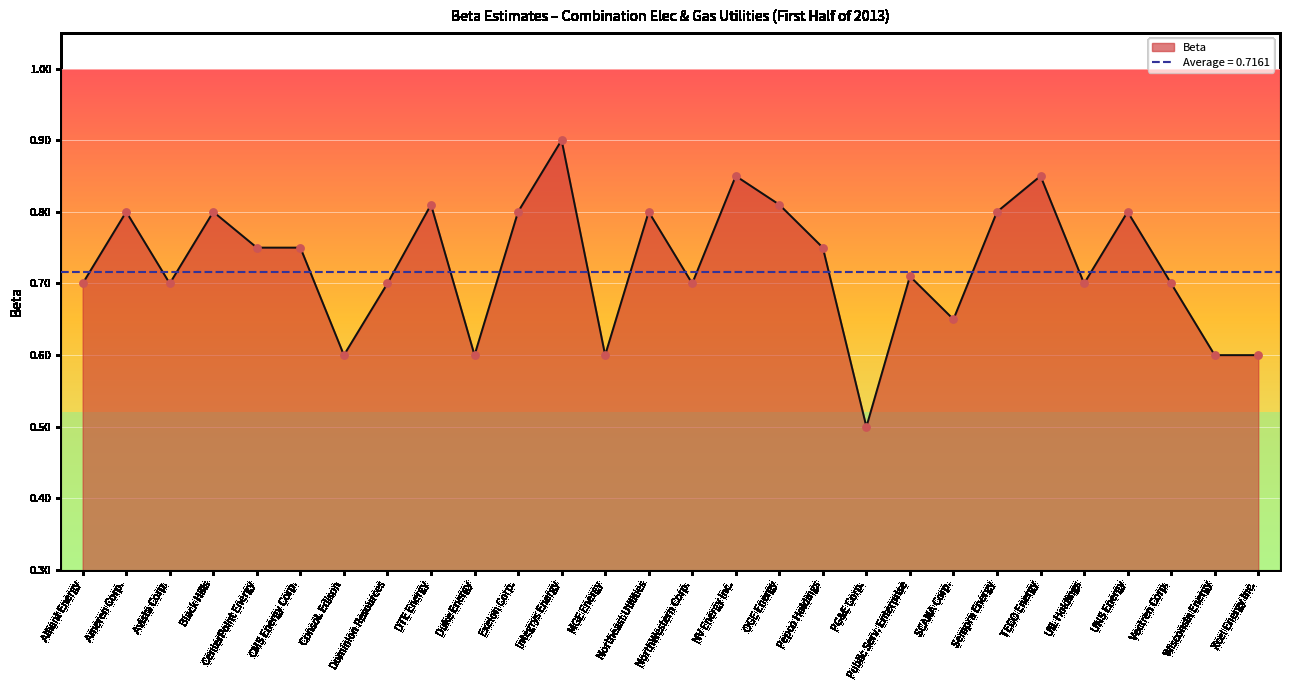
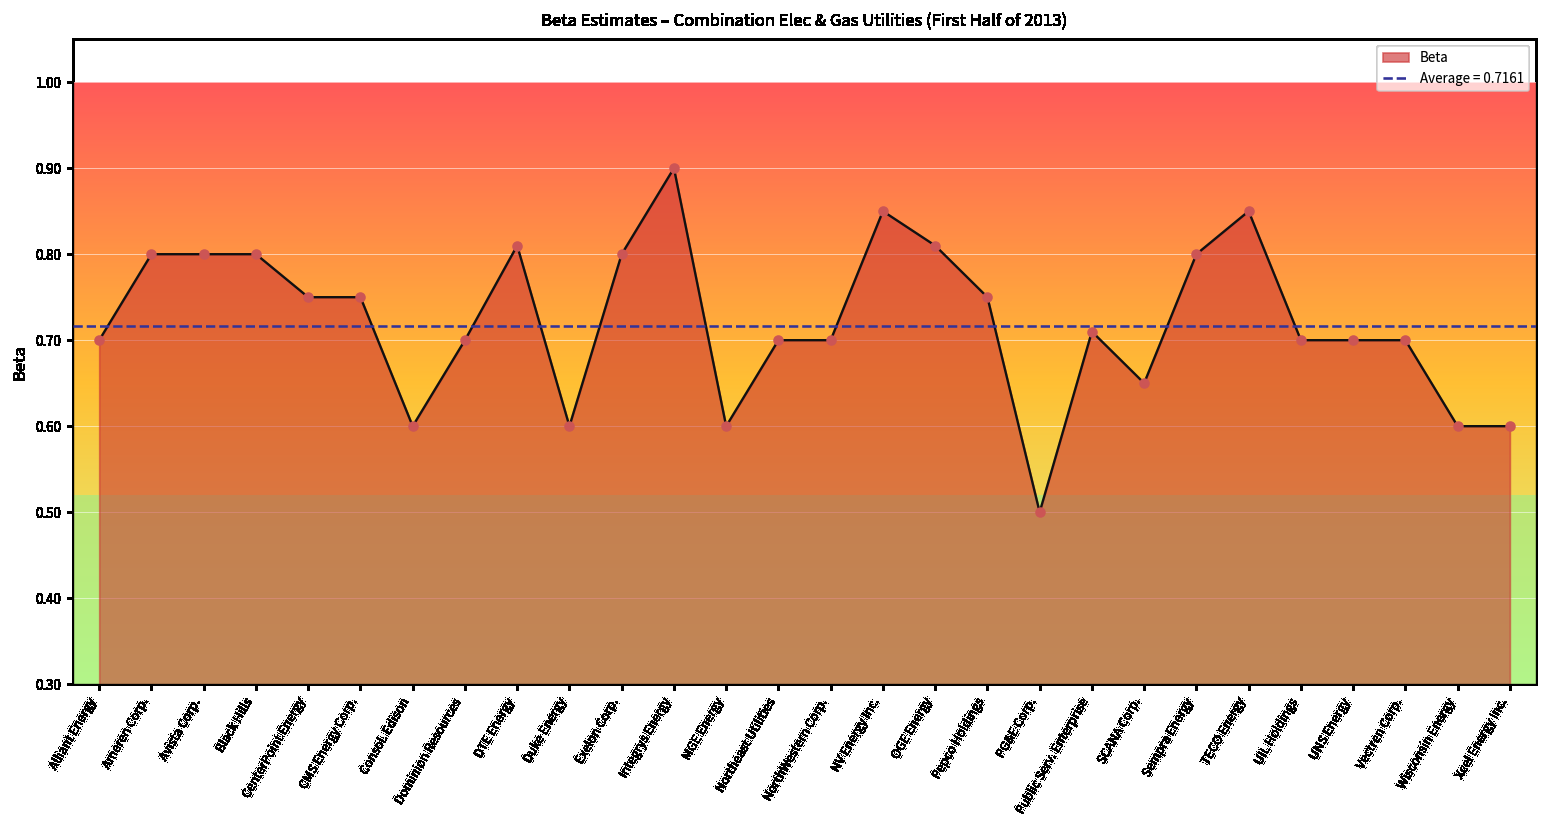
  {
    "Alliant Energy": 0.7,
    "Ameren Corp.": 0.8,
-   "Avista Corp.": 0.7,
+   "Avista Corp.": 0.8,
    "Black Hills": 0.8,
    "CenterPoint Energy": 0.75,
    "CMS Energy Corp.": 0.75,
    "Consol. Edison": 0.6,
    "Dominion Resources": 0.7,
    "DTE Energy": 0.81,
    "Duke Energy": 0.6,
    "Exelon Corp.": 0.8,
    "Integrys Energy": 0.9,
    "MGE Energy": 0.6,
-   "Northeast Utilities": 0.8,
+   "Northeast Utilities": 0.7,
    "NorthWestern Corp.": 0.7,
    "NV Energy Inc.": 0.85,
    "OGE Energy": 0.81,
    "Pepco Holdings": 0.75,
    "PG&E Corp.": 0.5,
    "Public Serv. Enterprise": 0.71,
    "SCANA Corp.": 0.65,
    "Sempra Energy": 0.8,
    "TECO Energy": 0.85,
    "UIL Holdings": 0.7,
-   "UNS Energy": 0.8,
+   "UNS Energy": 0.7,
    "Vectren Corp.": 0.7,
    "Wisconsin Energy": 0.6,
    "Xcel Energy Inc.": 0.6
  }
